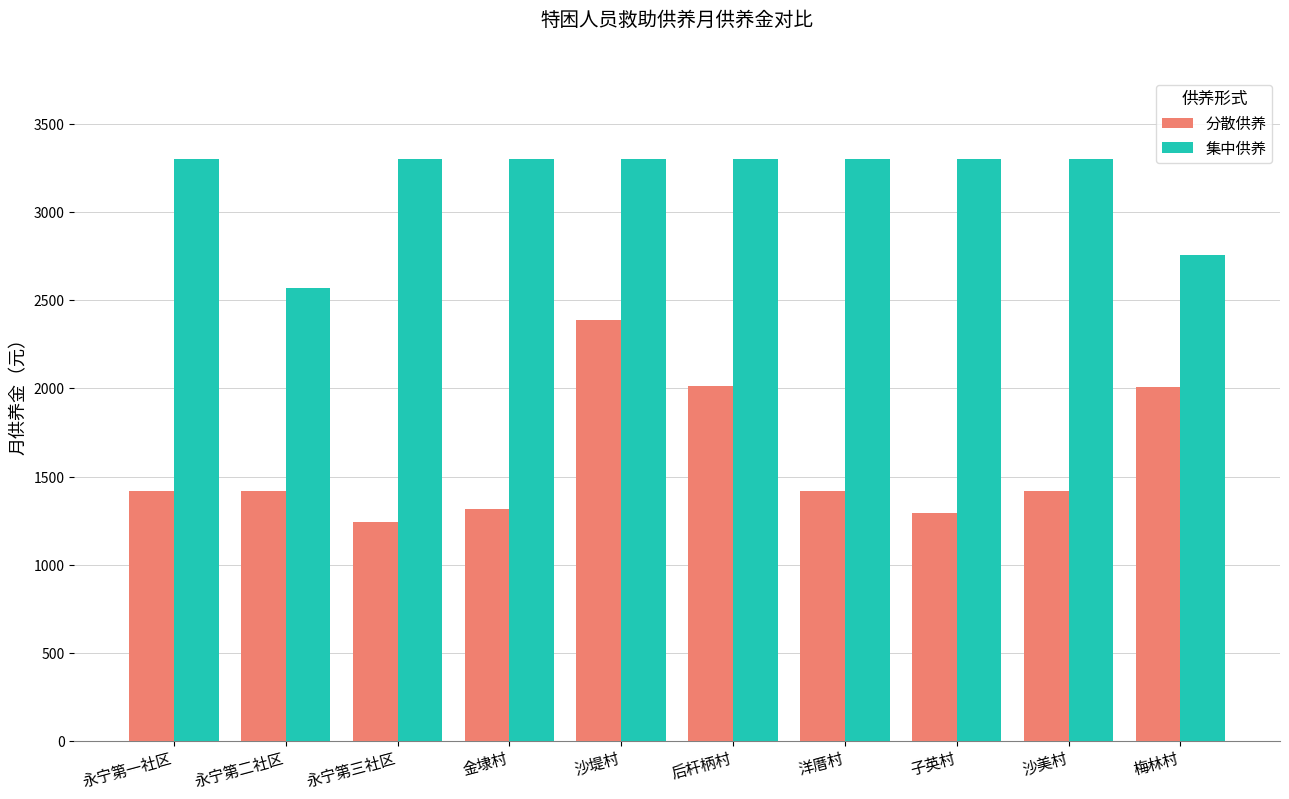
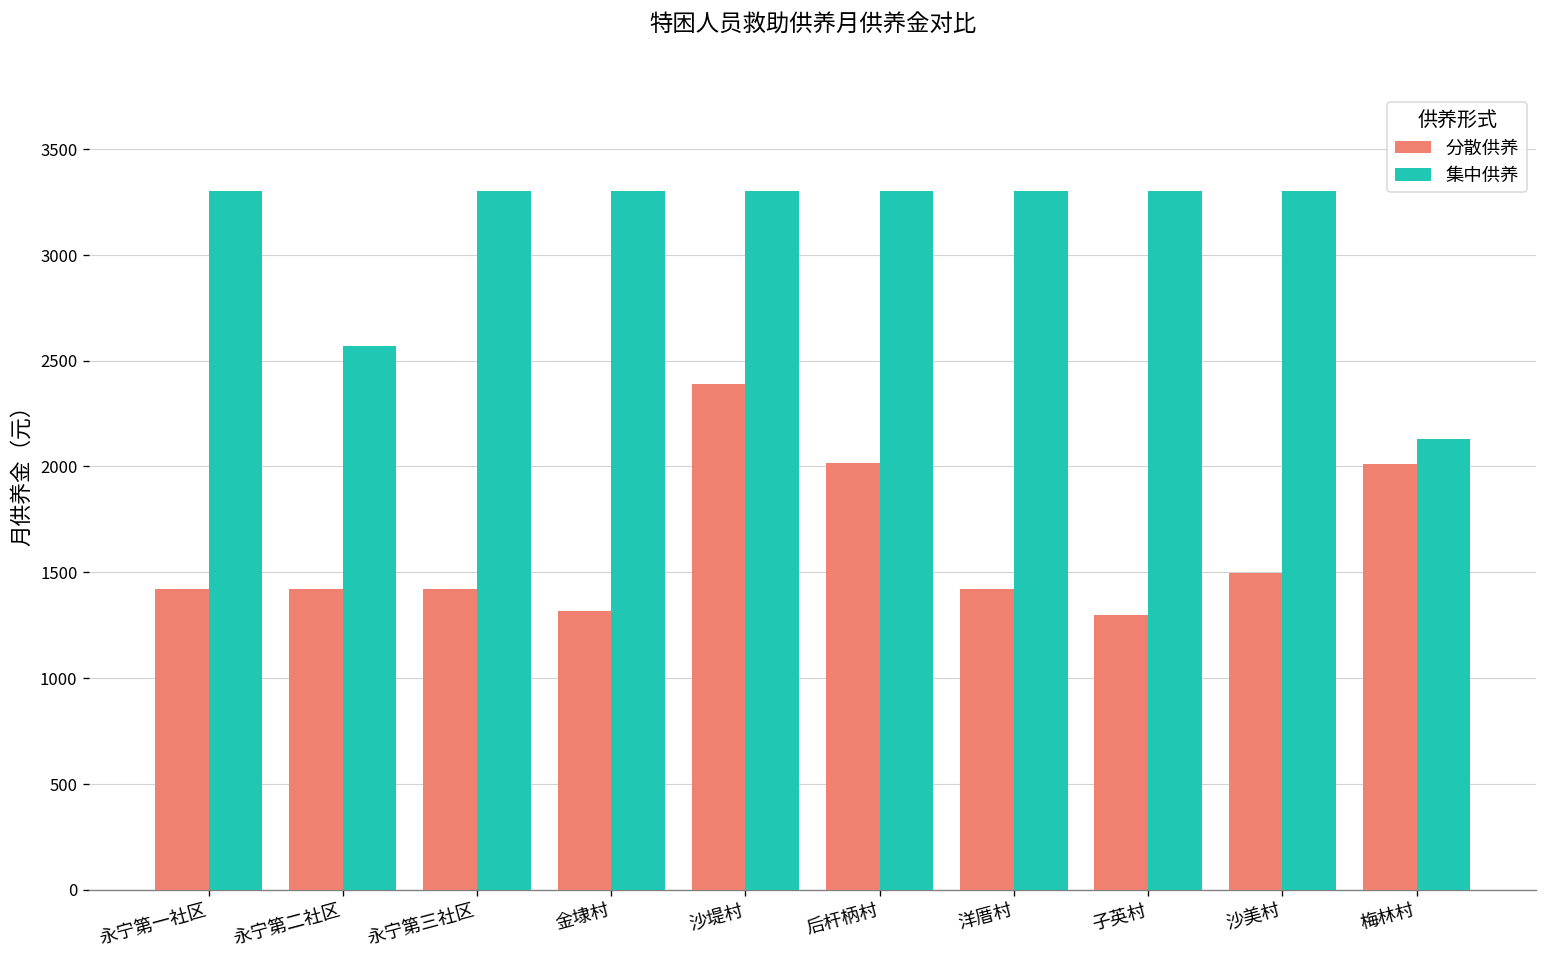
  {
    "分散供养": {
      "永宁第一社区": 1420,
      "永宁第二社区": 1420,
-     "永宁第三社区": 1240,
+     "永宁第三社区": 1420,
      "金埭村": 1320,
      "沙堤村": 2390,
      "后杆柄村": 2020,
      "洋厝村": 1420,
      "子英村": 1300,
-     "沙美村": 1420,
+     "沙美村": 1500,
      "梅林村": 2010
    },
    "集中供养": {
      "永宁第一社区": 3300,
      "永宁第二社区": 2570,
      "永宁第三社区": 3300,
      "金埭村": 3300,
      "沙堤村": 3300,
      "后杆柄村": 3300,
      "洋厝村": 3300,
      "子英村": 3300,
      "沙美村": 3300,
-     "梅林村": 2760
+     "梅林村": 2130
    }
  }
